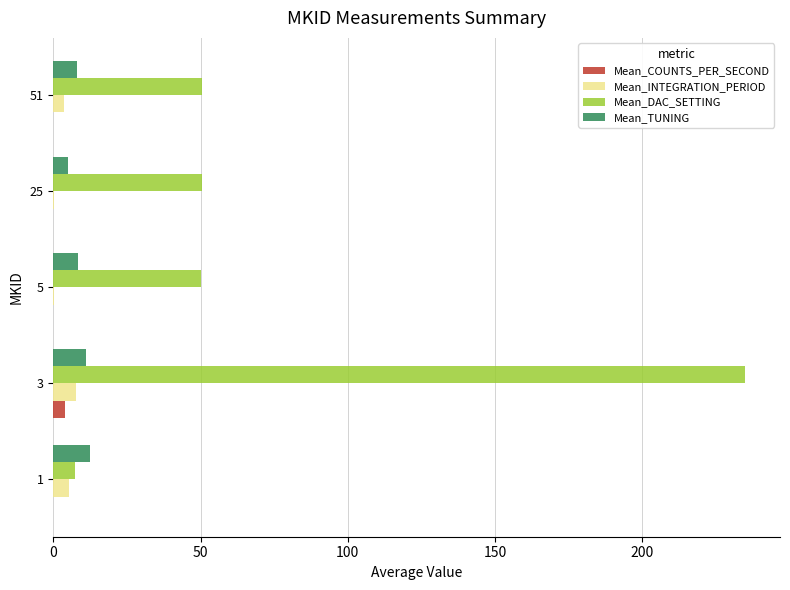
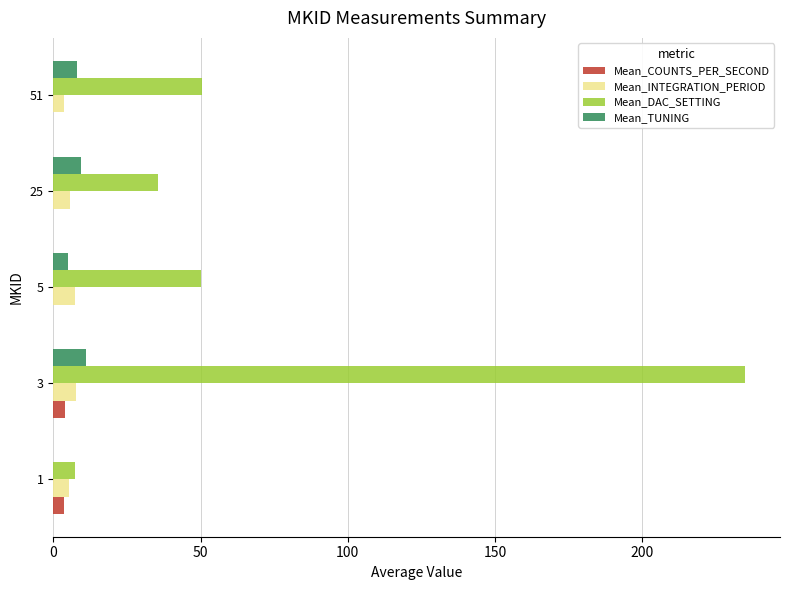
  {
    "Mean_COUNTS_PER_SECOND": {
      "51": 0,
      "25": 0,
      "5": 0,
      "3": 4,
-     "1": 0
+     "1": 4
    },
    "Mean_INTEGRATION_PERIOD": {
      "51": 4,
-     "25": 0,
-     "5": 0,
+     "25": 6,
+     "5": 7,
      "3": 8,
      "1": 5
    },
    "Mean_DAC_SETTING": {
      "51": 51,
-     "25": 51,
+     "25": 36,
      "5": 50,
      "3": 235,
      "1": 8
    },
    "Mean_TUNING": {
      "51": 8,
-     "25": 5,
-     "5": 8,
+     "25": 9,
+     "5": 5,
      "3": 11,
-     "1": 12
+     "1": 0
    }
  }
